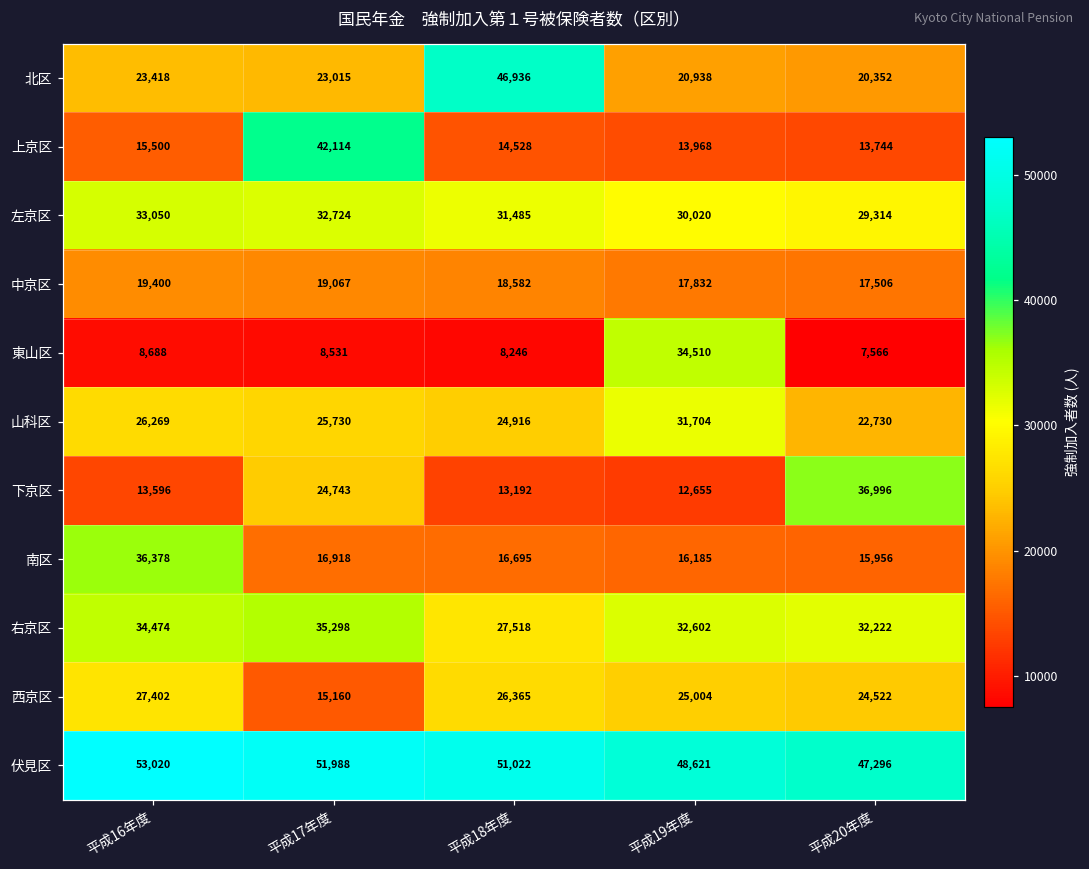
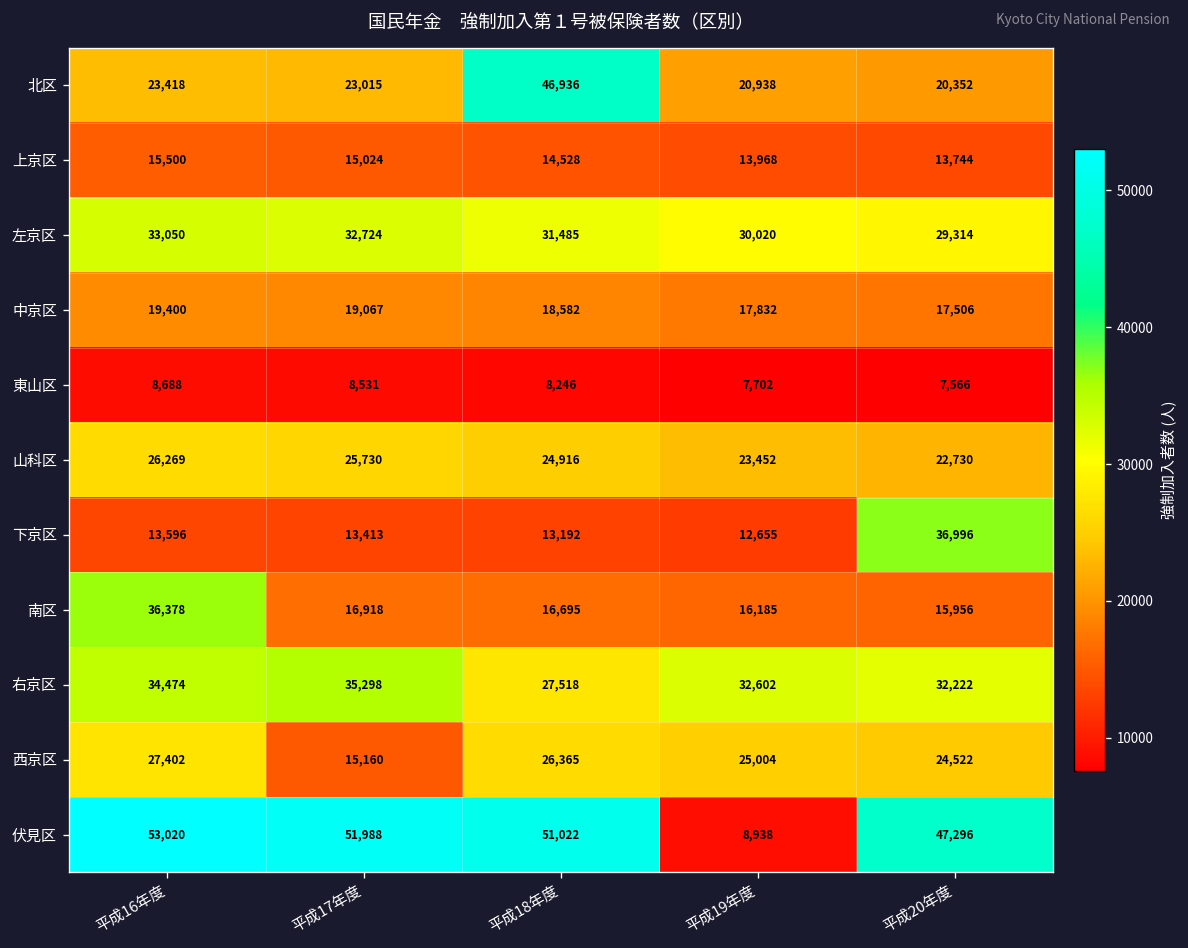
  {
    "北区": {
      "平成16年度": "23,418",
      "平成17年度": "23,015",
      "平成18年度": "46,936",
      "平成19年度": "20,938",
      "平成20年度": "20,352"
    },
    "上京区": {
      "平成16年度": "15,500",
-     "平成17年度": "42,114",
+     "平成17年度": "15,024",
      "平成18年度": "14,528",
      "平成19年度": "13,968",
      "平成20年度": "13,744"
    },
    "左京区": {
      "平成16年度": "33,050",
      "平成17年度": "32,724",
      "平成18年度": "31,485",
      "平成19年度": "30,020",
      "平成20年度": "29,314"
    },
    "中京区": {
      "平成16年度": "19,400",
      "平成17年度": "19,067",
      "平成18年度": "18,582",
      "平成19年度": "17,832",
      "平成20年度": "17,506"
    },
    "東山区": {
      "平成16年度": "8,688",
      "平成17年度": "8,531",
      "平成18年度": "8,246",
-     "平成19年度": "34,510",
+     "平成19年度": "7,702",
      "平成20年度": "7,566"
    },
    "山科区": {
      "平成16年度": "26,269",
      "平成17年度": "25,730",
      "平成18年度": "24,916",
-     "平成19年度": "31,704",
+     "平成19年度": "23,452",
      "平成20年度": "22,730"
    },
    "下京区": {
      "平成16年度": "13,596",
-     "平成17年度": "24,743",
+     "平成17年度": "13,413",
      "平成18年度": "13,192",
      "平成19年度": "12,655",
      "平成20年度": "36,996"
    },
    "南区": {
      "平成16年度": "36,378",
      "平成17年度": "16,918",
      "平成18年度": "16,695",
      "平成19年度": "16,185",
      "平成20年度": "15,956"
    },
    "右京区": {
      "平成16年度": "34,474",
      "平成17年度": "35,298",
      "平成18年度": "27,518",
      "平成19年度": "32,602",
      "平成20年度": "32,222"
    },
    "西京区": {
      "平成16年度": "27,402",
      "平成17年度": "15,160",
      "平成18年度": "26,365",
      "平成19年度": "25,004",
      "平成20年度": "24,522"
    },
    "伏見区": {
      "平成16年度": "53,020",
      "平成17年度": "51,988",
      "平成18年度": "51,022",
-     "平成19年度": "48,621",
+     "平成19年度": "8,938",
      "平成20年度": "47,296"
    }
  }
